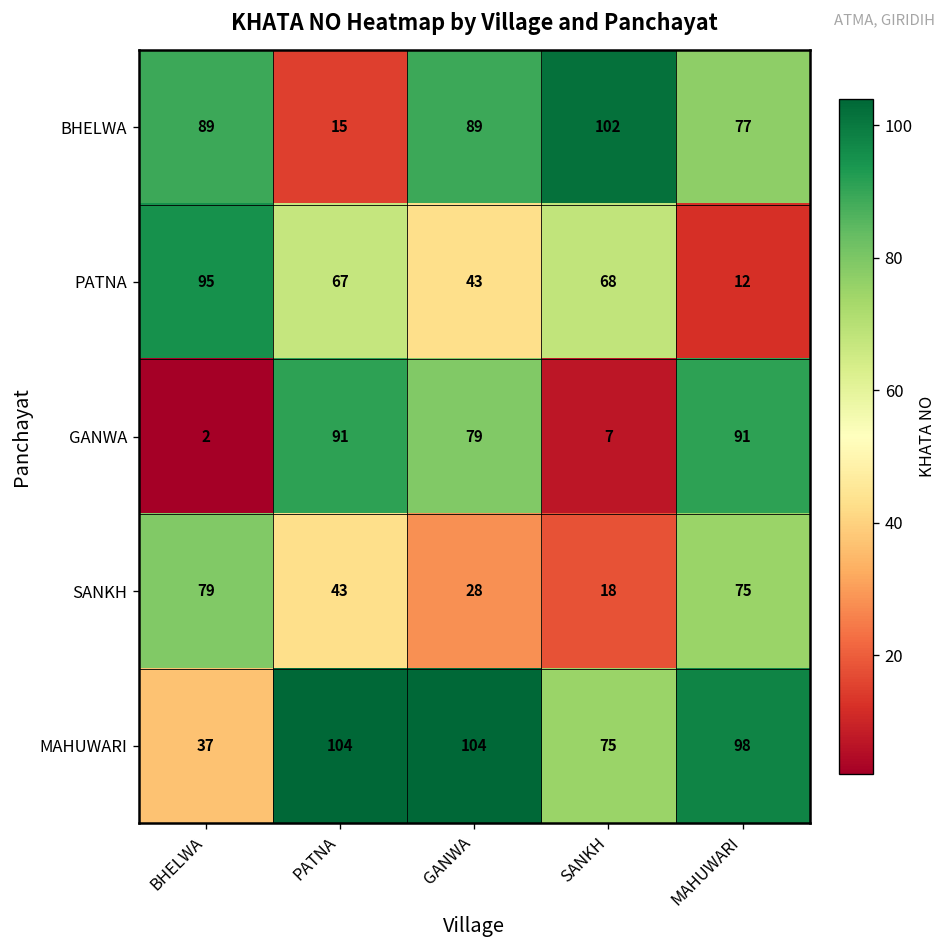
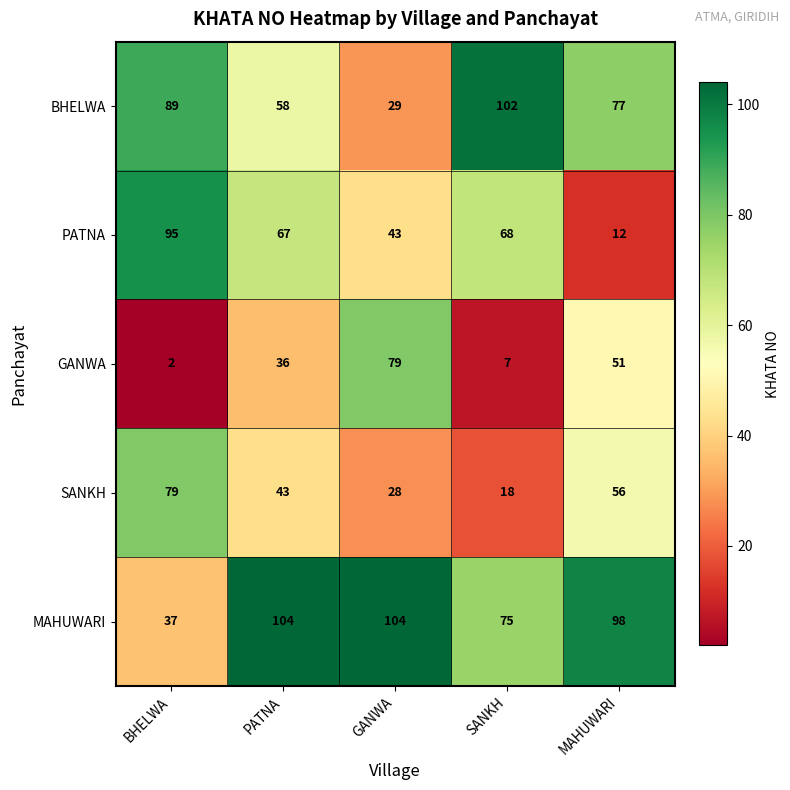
  {
    "BHELWA": {
      "BHELWA": 89,
-     "PATNA": 15,
-     "GANWA": 89,
+     "PATNA": 58,
+     "GANWA": 29,
      "SANKH": 102,
      "MAHUWARI": 77
    },
    "PATNA": {
      "BHELWA": 95,
      "PATNA": 67,
      "GANWA": 43,
      "SANKH": 68,
      "MAHUWARI": 12
    },
    "GANWA": {
      "BHELWA": 2,
-     "PATNA": 91,
+     "PATNA": 36,
      "GANWA": 79,
      "SANKH": 7,
-     "MAHUWARI": 91
+     "MAHUWARI": 51
    },
    "SANKH": {
      "BHELWA": 79,
      "PATNA": 43,
      "GANWA": 28,
      "SANKH": 18,
-     "MAHUWARI": 75
+     "MAHUWARI": 56
    },
    "MAHUWARI": {
      "BHELWA": 37,
      "PATNA": 104,
      "GANWA": 104,
      "SANKH": 75,
      "MAHUWARI": 98
    }
  }
